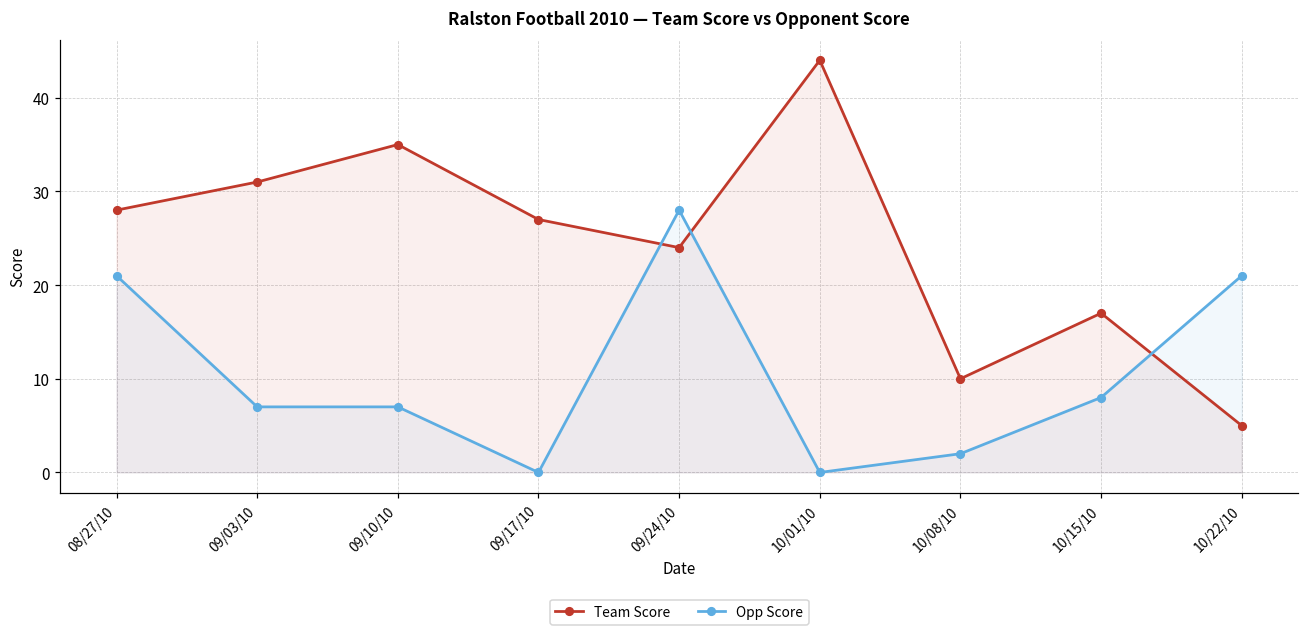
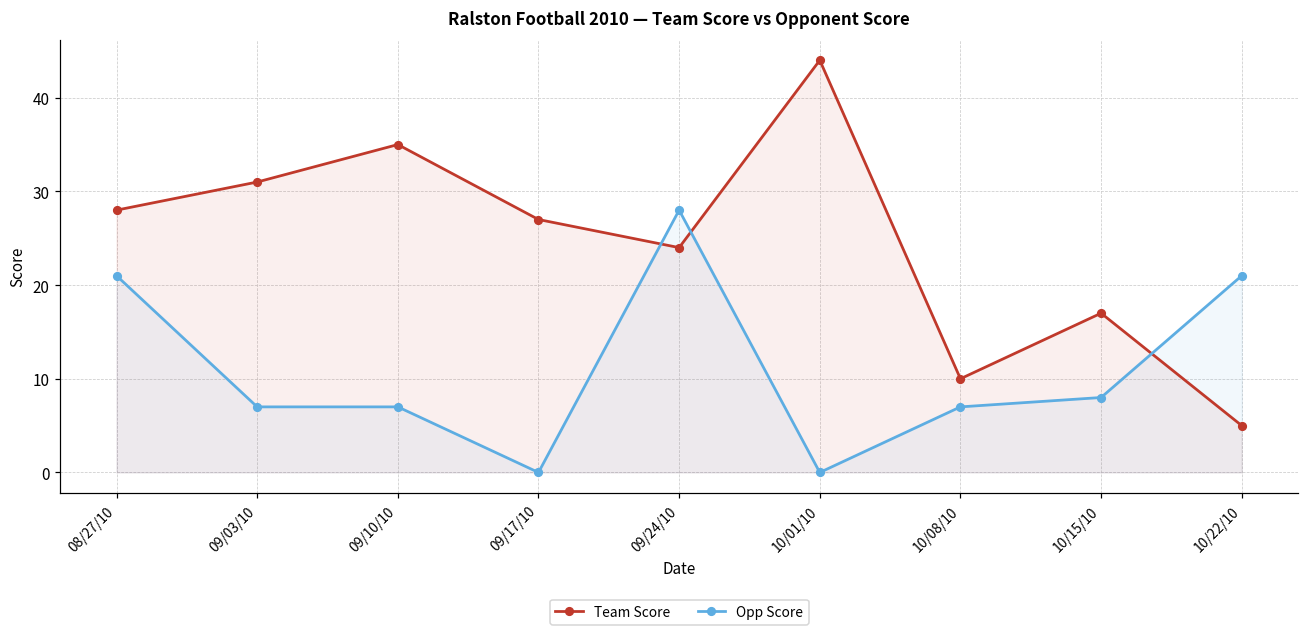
  {
    "Team Score": {
      "08/27/10": 28,
      "09/03/10": 31,
      "09/10/10": 35,
      "09/17/10": 27,
      "09/24/10": 24,
      "10/01/10": 44,
      "10/08/10": 10,
      "10/15/10": 17,
      "10/22/10": 5
    },
    "Opp Score": {
      "08/27/10": 21,
      "09/03/10": 7,
      "09/10/10": 7,
      "09/17/10": 0,
      "09/24/10": 28,
      "10/01/10": 0,
-     "10/08/10": 2,
+     "10/08/10": 7,
      "10/15/10": 8,
      "10/22/10": 21
    }
  }
